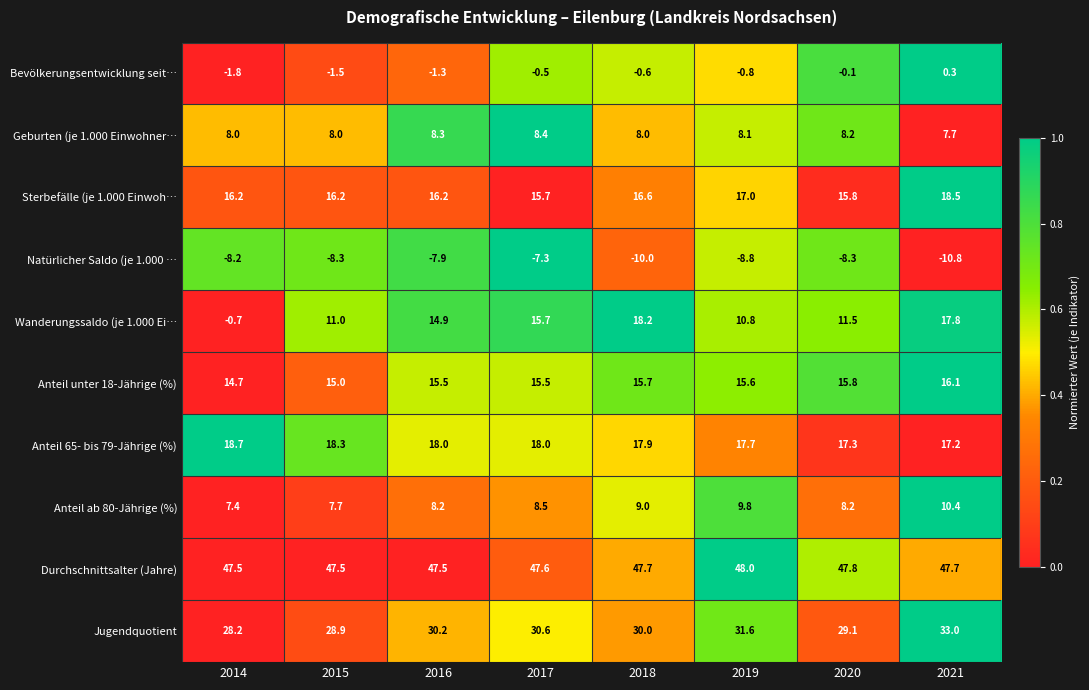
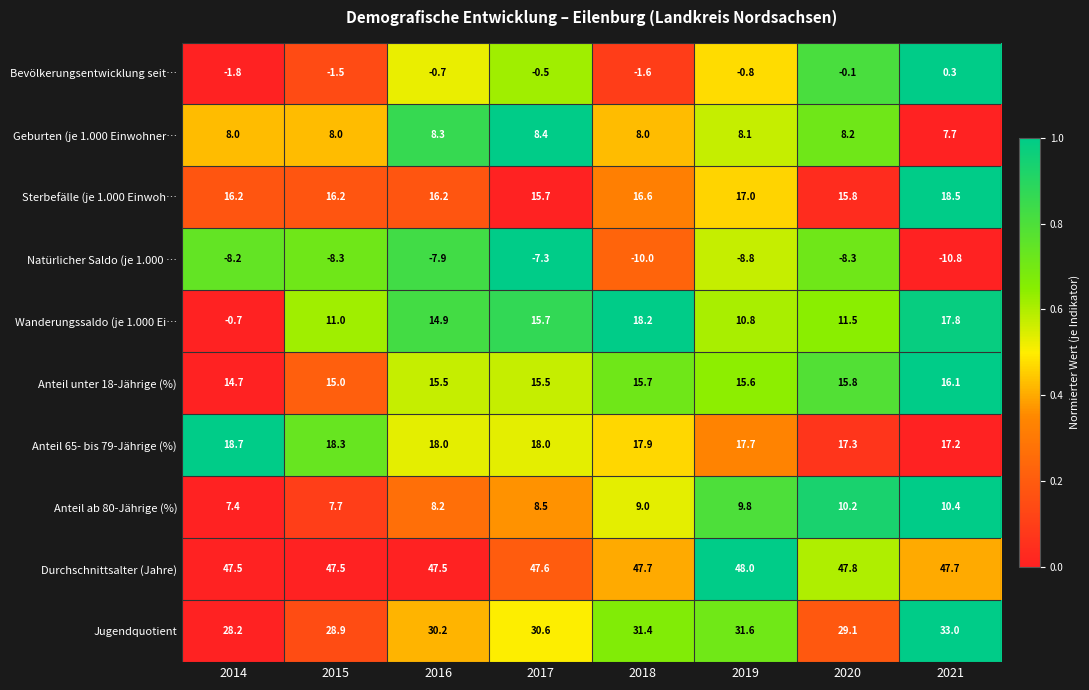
  {
    "Bevölkerungsentwicklung seit…": {
      "2014": -1.8,
      "2015": -1.5,
-     "2016": -1.3,
+     "2016": -0.7,
      "2017": -0.5,
-     "2018": -0.6,
+     "2018": -1.6,
      "2019": -0.8,
      "2020": -0.1,
      "2021": 0.3
    },
    "Geburten (je 1.000 Einwohner…": {
      "2014": 8.0,
      "2015": 8.0,
      "2016": 8.3,
      "2017": 8.4,
      "2018": 8.0,
      "2019": 8.1,
      "2020": 8.2,
      "2021": 7.7
    },
    "Sterbefälle (je 1.000 Einwoh…": {
      "2014": 16.2,
      "2015": 16.2,
      "2016": 16.2,
      "2017": 15.7,
      "2018": 16.6,
      "2019": 17.0,
      "2020": 15.8,
      "2021": 18.5
    },
    "Natürlicher Saldo (je 1.000 …": {
      "2014": -8.2,
      "2015": -8.3,
      "2016": -7.9,
      "2017": -7.3,
      "2018": -10.0,
      "2019": -8.8,
      "2020": -8.3,
      "2021": -10.8
    },
    "Wanderungssaldo (je 1.000 Ei…": {
      "2014": -0.7,
      "2015": 11.0,
      "2016": 14.9,
      "2017": 15.7,
      "2018": 18.2,
      "2019": 10.8,
      "2020": 11.5,
      "2021": 17.8
    },
    "Anteil unter 18-Jährige (%)": {
      "2014": 14.7,
      "2015": 15.0,
      "2016": 15.5,
      "2017": 15.5,
      "2018": 15.7,
      "2019": 15.6,
      "2020": 15.8,
      "2021": 16.1
    },
    "Anteil 65- bis 79-Jährige (%)": {
      "2014": 18.7,
      "2015": 18.3,
      "2016": 18.0,
      "2017": 18.0,
      "2018": 17.9,
      "2019": 17.7,
      "2020": 17.3,
      "2021": 17.2
    },
    "Anteil ab 80-Jährige (%)": {
      "2014": 7.4,
      "2015": 7.7,
      "2016": 8.2,
      "2017": 8.5,
      "2018": 9.0,
      "2019": 9.8,
-     "2020": 8.2,
+     "2020": 10.2,
      "2021": 10.4
    },
    "Durchschnittsalter (Jahre)": {
      "2014": 47.5,
      "2015": 47.5,
      "2016": 47.5,
      "2017": 47.6,
      "2018": 47.7,
      "2019": 48.0,
      "2020": 47.8,
      "2021": 47.7
    },
    "Jugendquotient": {
      "2014": 28.2,
      "2015": 28.9,
      "2016": 30.2,
      "2017": 30.6,
-     "2018": 30.0,
+     "2018": 31.4,
      "2019": 31.6,
      "2020": 29.1,
      "2021": 33.0
    }
  }
